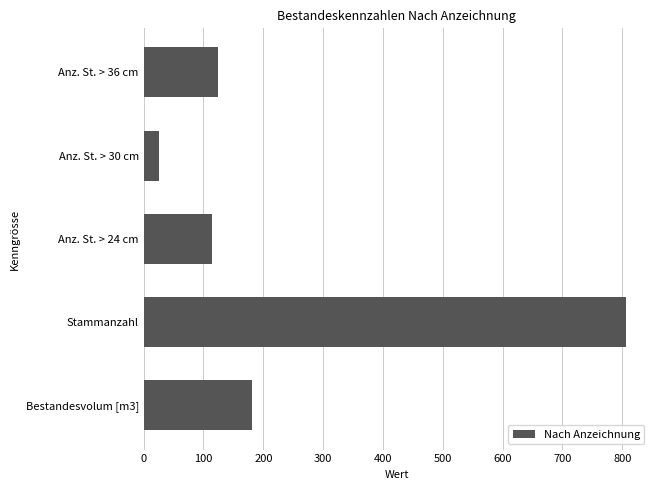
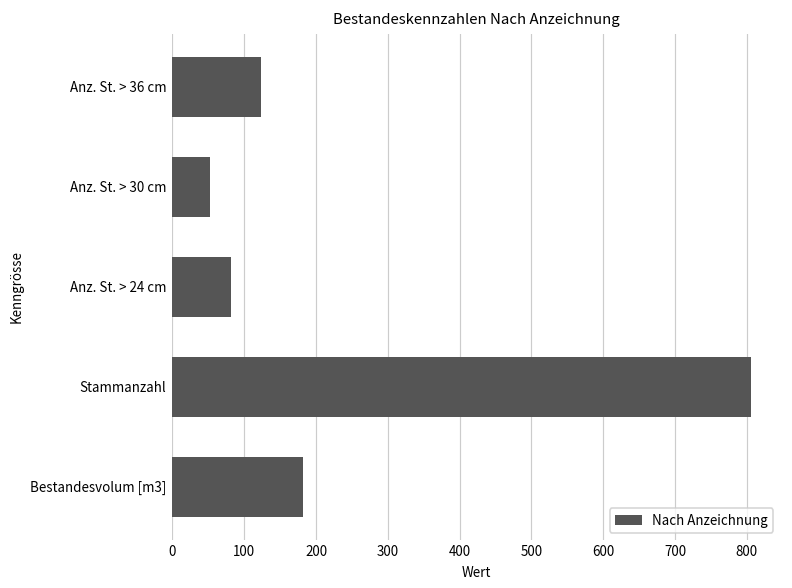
  {
    "Anz. St. > 36 cm": 120,
-   "Anz. St. > 30 cm": 30,
-   "Anz. St. > 24 cm": 110,
+   "Anz. St. > 30 cm": 50,
+   "Anz. St. > 24 cm": 80,
    "Stammanzahl": 810,
    "Bestandesvolum [m3]": 180
  }
